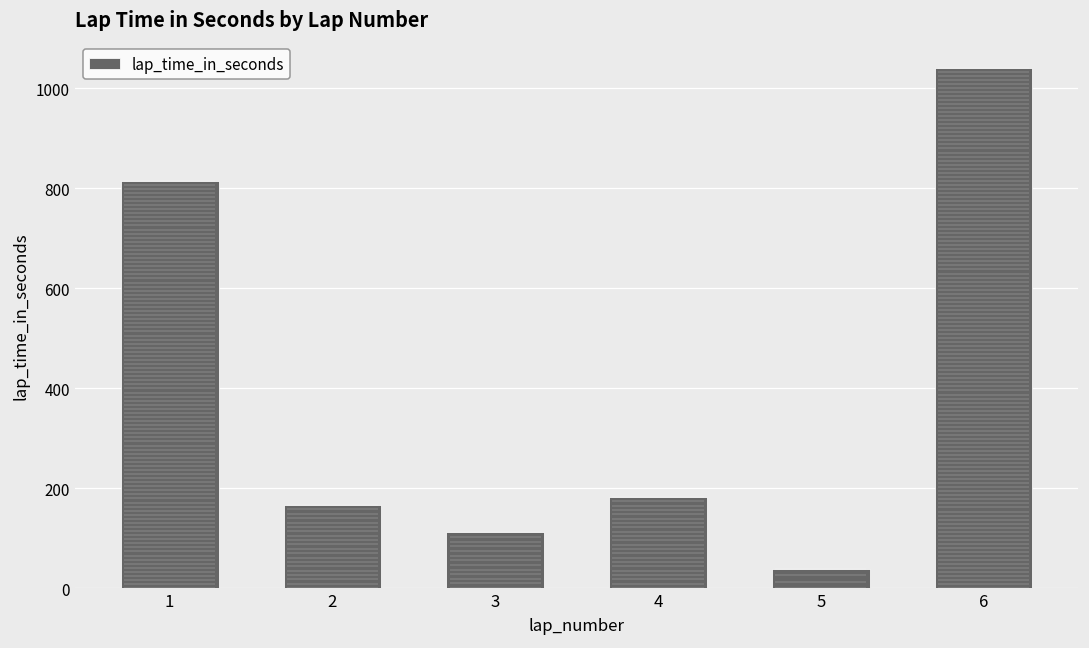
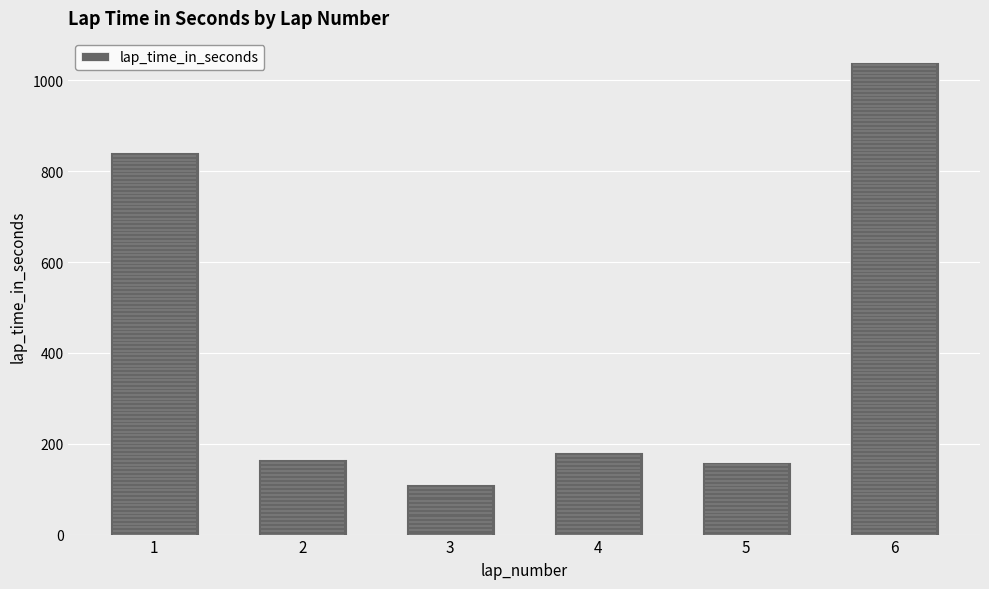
  {
-   "1": 820,
+   "1": 840,
    "2": 170,
    "3": 110,
    "4": 180,
-   "5": 40,
+   "5": 160,
    "6": 1040
  }
